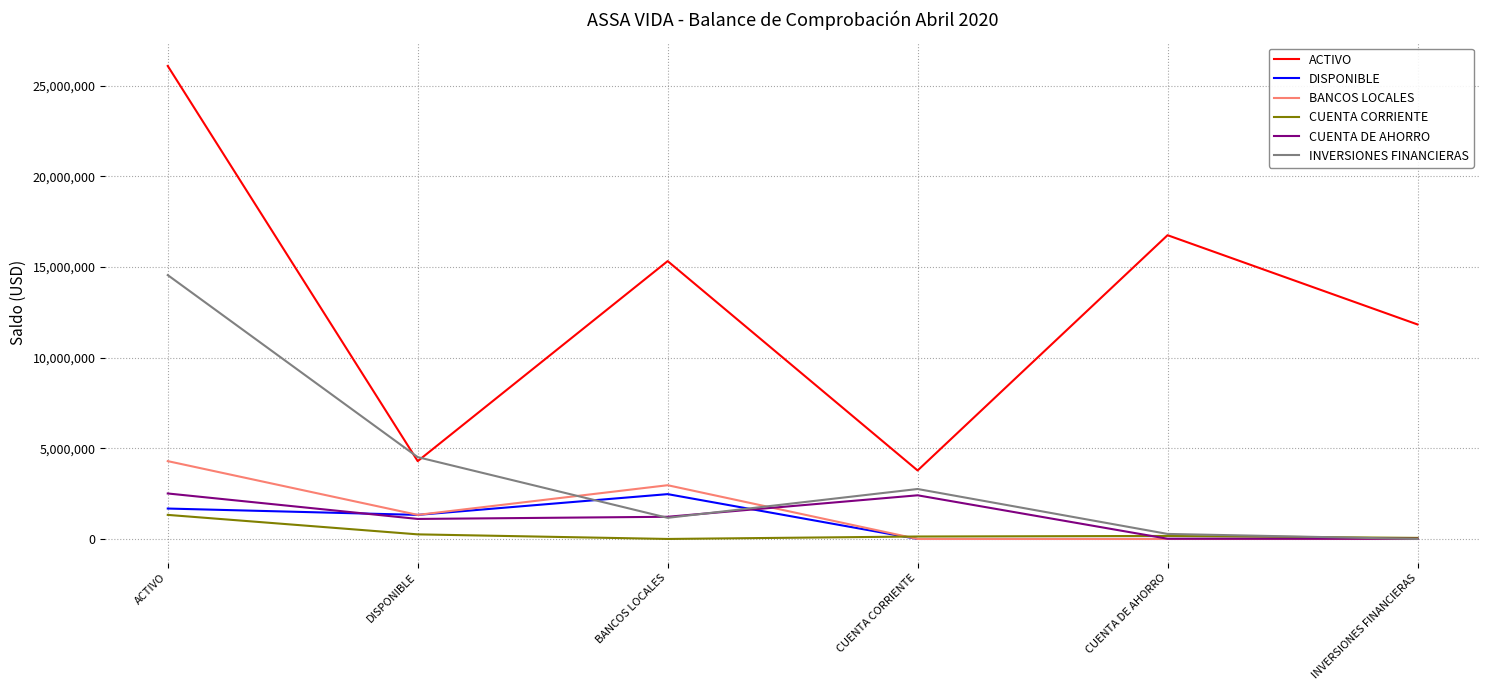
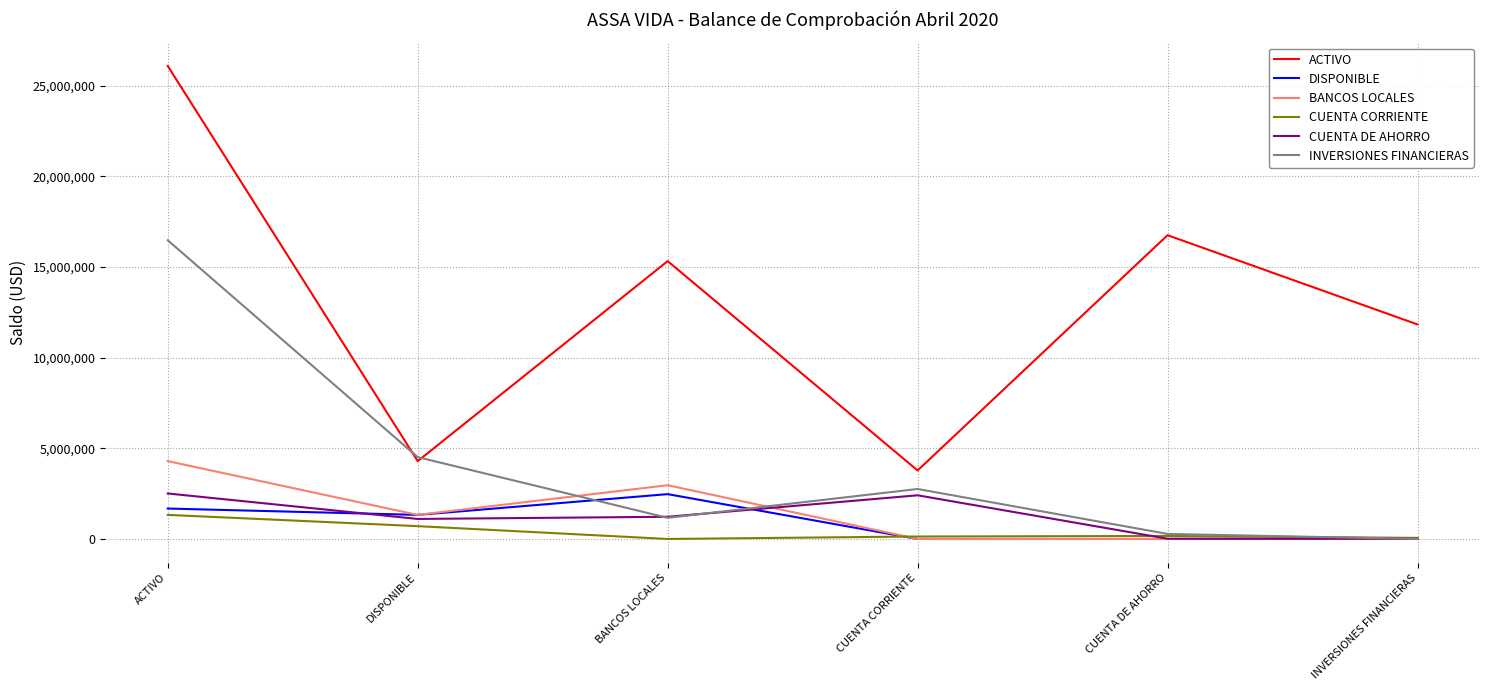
  {
    "ACTIVO": {
      "ACTIVO": "26,100,000",
      "DISPONIBLE": "4,300,000",
      "BANCOS LOCALES": "15,300,000",
      "CUENTA CORRIENTE": "3,800,000",
      "CUENTA DE AHORRO": "16,800,000",
      "INVERSIONES FINANCIERAS": "11,800,000"
    },
    "DISPONIBLE": {
      "ACTIVO": "1,700,000",
      "BANCOS LOCALES": "2,500,000"
    },
    "BANCOS LOCALES": {
      "ACTIVO": "4,300,000",
      "BANCOS LOCALES": "3,000,000"
    },
    "CUENTA CORRIENTE": {
      "ACTIVO": "1,300,000",
-     "DISPONIBLE": "300,000",
+     "DISPONIBLE": "700,000",
      "BANCOS LOCALES": "0"
    },
    "CUENTA DE AHORRO": {
      "ACTIVO": "2,500,000",
      "DISPONIBLE": "1,100,000",
      "CUENTA CORRIENTE": "2,400,000"
    },
    "INVERSIONES FINANCIERAS": {
-     "ACTIVO": "14,600,000",
+     "ACTIVO": "16,500,000",
      "DISPONIBLE": "4,500,000",
      "CUENTA CORRIENTE": "2,800,000"
    }
  }
